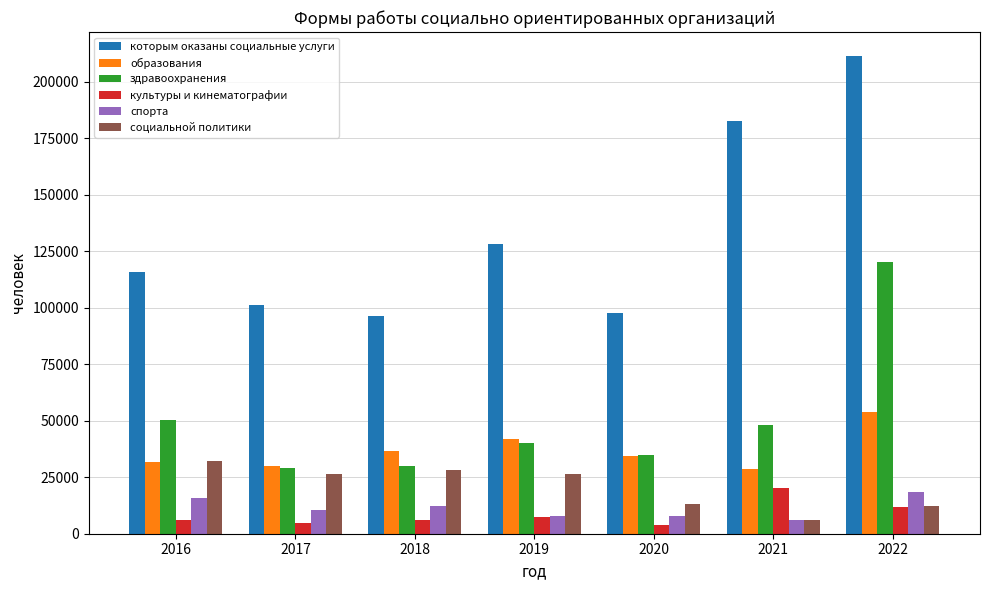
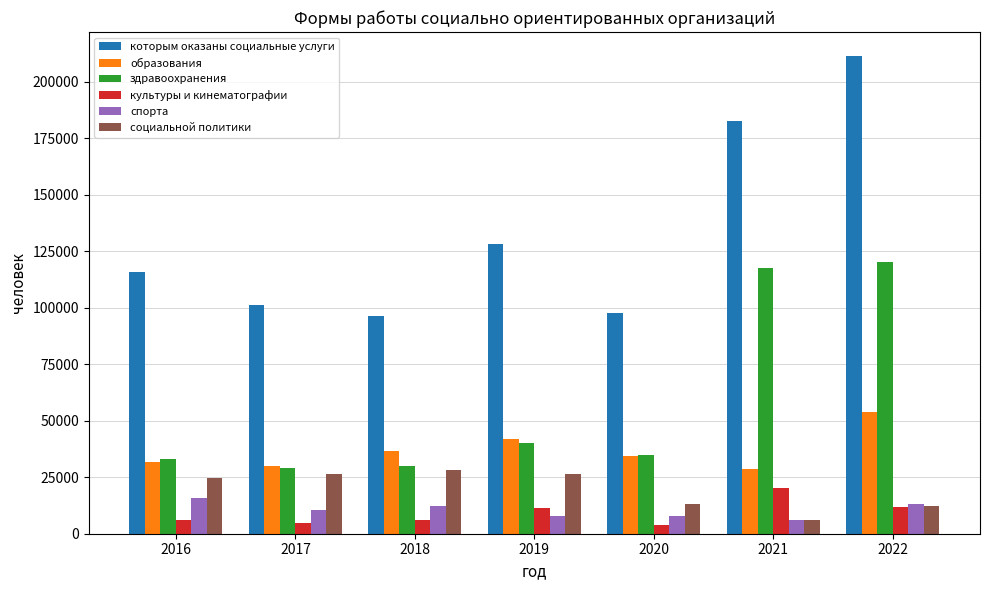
  {
    "которым оказаны социальные услуги": {
      "2016": 116000,
      "2017": 101000,
      "2018": 97000,
      "2019": 128000,
      "2020": 98000,
      "2021": 183000,
      "2022": 211000
    },
    "образования": {
      "2016": 32000,
      "2017": 30000,
      "2018": 37000,
      "2019": 42000,
      "2020": 34000,
      "2021": 29000,
      "2022": 54000
    },
    "здравоохранения": {
-     "2016": 50000,
+     "2016": 33000,
      "2017": 29000,
      "2018": 30000,
      "2019": 40000,
      "2020": 35000,
-     "2021": 48000,
+     "2021": 118000,
      "2022": 120000
    },
    "культуры и кинематографии": {
      "2016": 6000,
      "2017": 5000,
      "2018": 6000,
-     "2019": 7000,
+     "2019": 11000,
      "2020": 4000,
      "2021": 20000,
      "2022": 12000
    },
    "спорта": {
      "2016": 16000,
      "2017": 10000,
      "2018": 12000,
      "2019": 8000,
      "2020": 8000,
      "2021": 6000,
-     "2022": 18000
+     "2022": 13000
    },
    "социальной политики": {
-     "2016": 32000,
+     "2016": 25000,
      "2017": 27000,
      "2018": 28000,
      "2019": 26000,
      "2020": 13000,
      "2021": 6000,
      "2022": 12000
    }
  }
